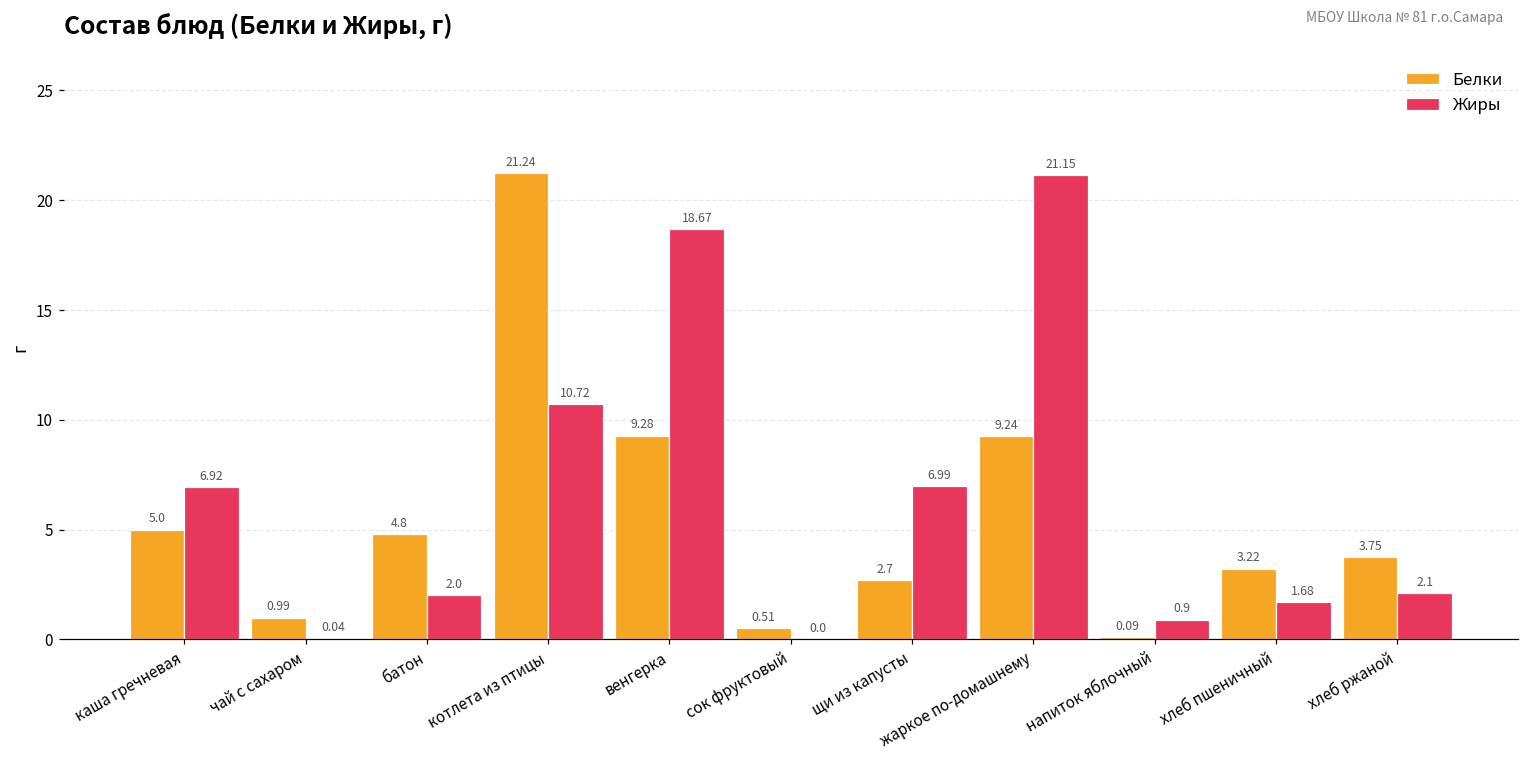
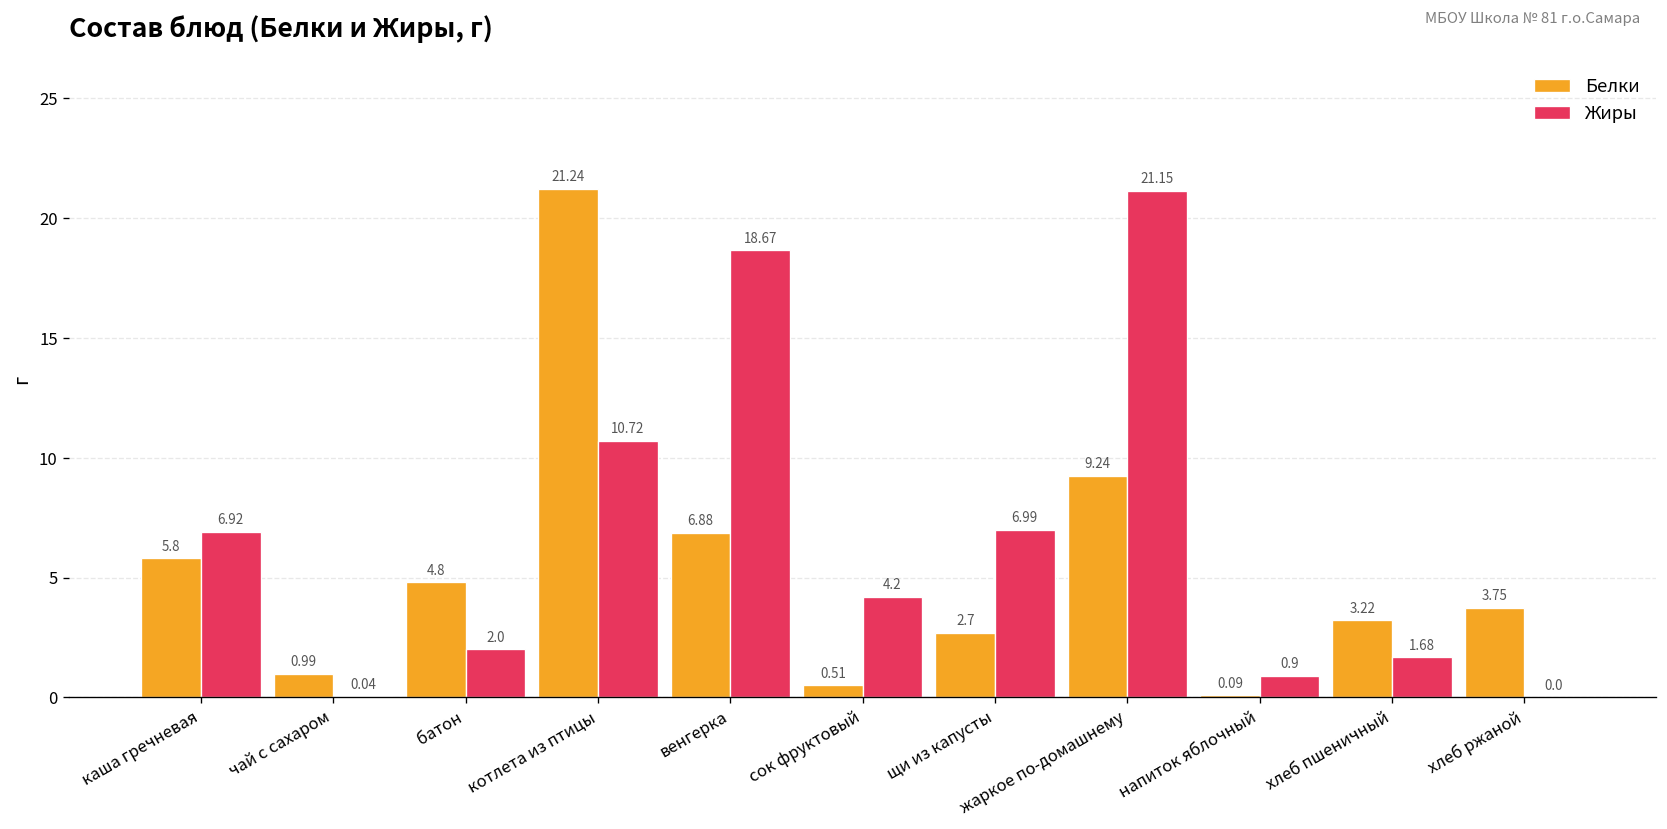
  {
    "Белки": {
-     "каша гречневая": 5.0,
+     "каша гречневая": 5.8,
      "чай с сахаром": 0.99,
      "батон": 4.8,
      "котлета из птицы": 21.24,
-     "венгерка": 9.28,
+     "венгерка": 6.88,
      "сок фруктовый": 0.51,
      "щи из капусты": 2.7,
      "жаркое по-домашнему": 9.24,
      "напиток яблочный": 0.09,
      "хлеб пшеничный": 3.22,
      "хлеб ржаной": 3.75
    },
    "Жиры": {
      "каша гречневая": 6.92,
      "чай с сахаром": 0.04,
      "батон": 2.0,
      "котлета из птицы": 10.72,
      "венгерка": 18.67,
-     "сок фруктовый": 0.0,
+     "сок фруктовый": 4.2,
      "щи из капусты": 6.99,
      "жаркое по-домашнему": 21.15,
      "напиток яблочный": 0.9,
      "хлеб пшеничный": 1.68,
-     "хлеб ржаной": 2.1
+     "хлеб ржаной": 0.0
    }
  }
